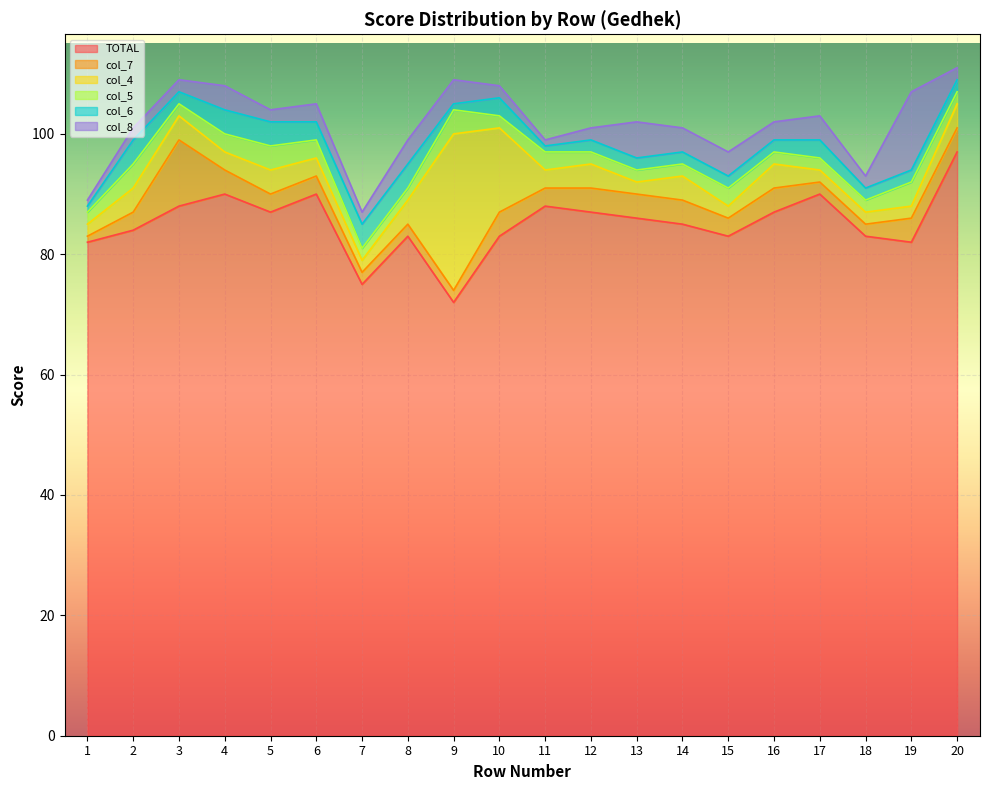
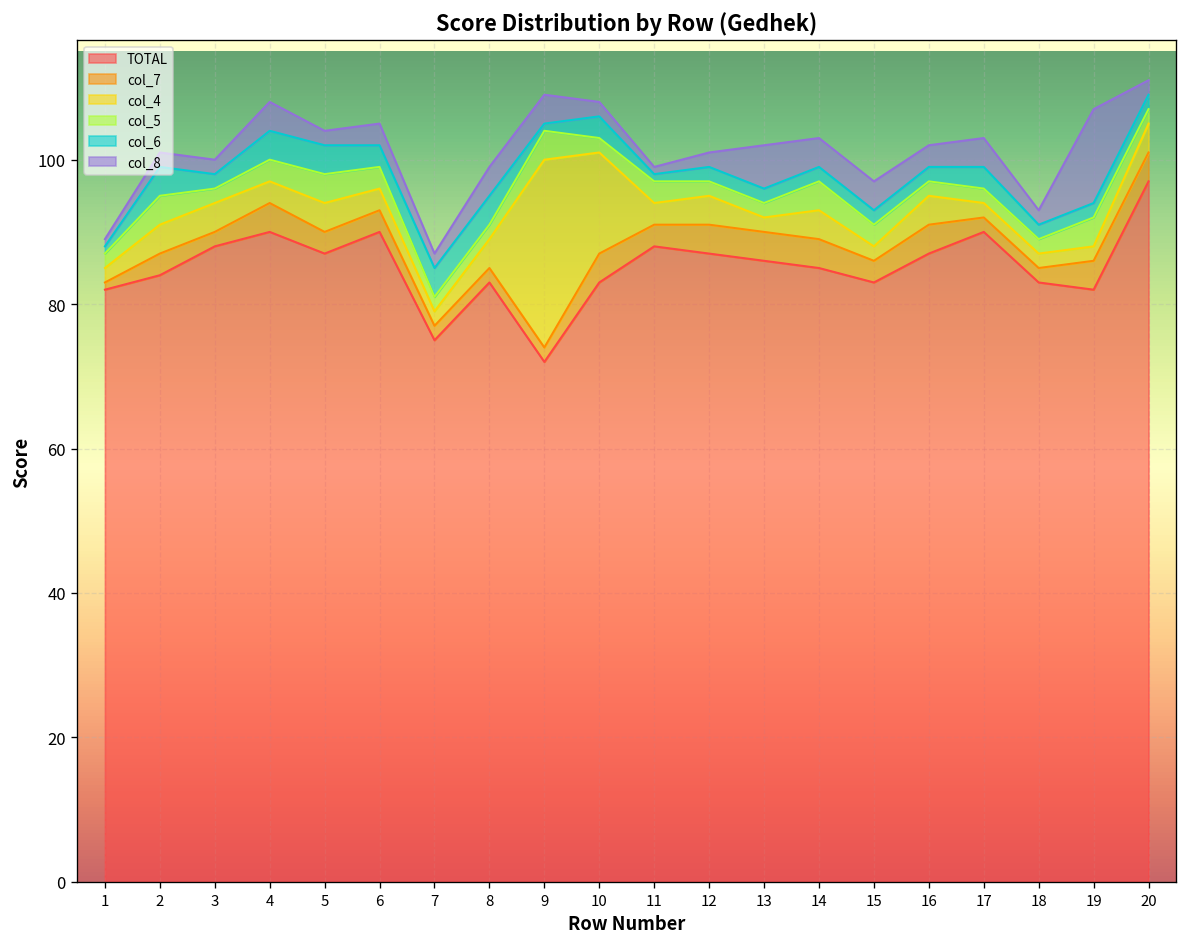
  {
    "TOTAL": {
      "1": 82,
      "2": 84,
      "3": 88,
      "4": 90,
      "5": 87,
      "6": 90,
      "7": 75,
      "8": 83,
      "9": 72,
      "10": 83,
      "11": 88,
      "12": 87,
      "13": 86,
      "14": 85,
      "15": 83,
      "16": 87,
      "17": 90,
      "18": 83,
      "19": 82,
      "20": 97
    },
    "col_7": {
      "1": 1,
      "2": 3,
-     "3": 11,
+     "3": 2,
      "4": 4,
      "5": 3,
      "6": 3,
      "7": 2,
      "8": 2,
      "9": 2,
      "10": 4,
      "11": 3,
      "12": 4,
      "13": 4,
      "14": 4,
      "15": 3,
      "16": 4,
      "17": 2,
      "18": 2,
      "19": 4,
      "20": 4
    },
    "col_4": {
      "1": 2,
      "2": 4,
      "3": 4,
      "4": 3,
      "5": 4,
      "6": 3,
      "7": 2,
      "8": 4,
      "9": 26,
      "10": 14,
      "11": 3,
      "12": 4,
      "13": 2,
      "14": 4,
      "15": 2,
      "16": 4,
      "17": 2,
      "18": 2,
      "19": 2,
      "20": 4
    },
    "col_5": {
      "1": 2,
      "2": 4,
      "3": 2,
      "4": 3,
      "5": 4,
      "6": 3,
      "7": 2,
      "8": 2,
      "9": 4,
      "10": 2,
      "11": 3,
      "12": 2,
      "13": 2,
-     "14": 2,
+     "14": 4,
      "15": 3,
      "16": 2,
      "17": 2,
      "18": 2,
      "19": 4,
      "20": 2
    },
    "col_6": {
      "1": 1,
      "2": 4,
      "3": 2,
      "4": 4,
      "5": 4,
      "6": 3,
      "7": 4,
      "8": 4,
      "9": 1,
      "10": 3,
      "11": 1,
      "12": 2,
      "13": 2,
      "14": 2,
      "15": 2,
      "16": 2,
      "17": 3,
      "18": 2,
      "19": 2,
      "20": 2
    },
    "col_8": {
      "1": 1,
      "3": 2,
      "4": 4,
      "5": 2,
      "6": 3,
      "7": 2,
      "8": 4,
      "9": 4,
      "10": 2,
      "11": 1,
      "12": 2,
      "13": 6,
      "14": 4,
      "15": 4,
      "16": 3,
      "17": 4,
      "18": 2,
      "19": 13,
      "20": 2
    }
  }
